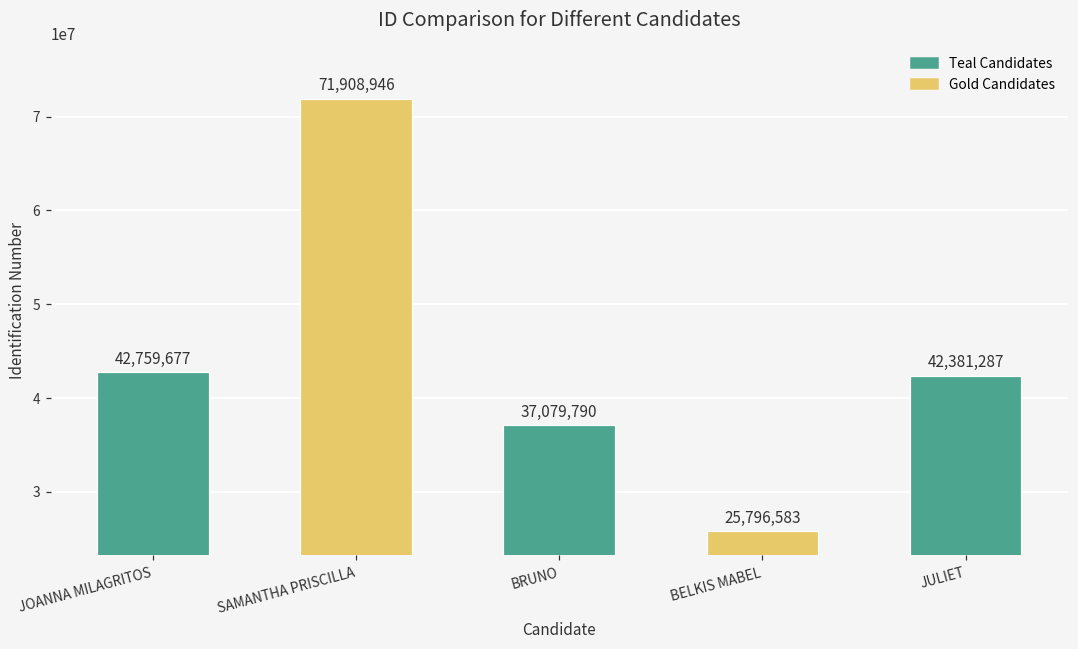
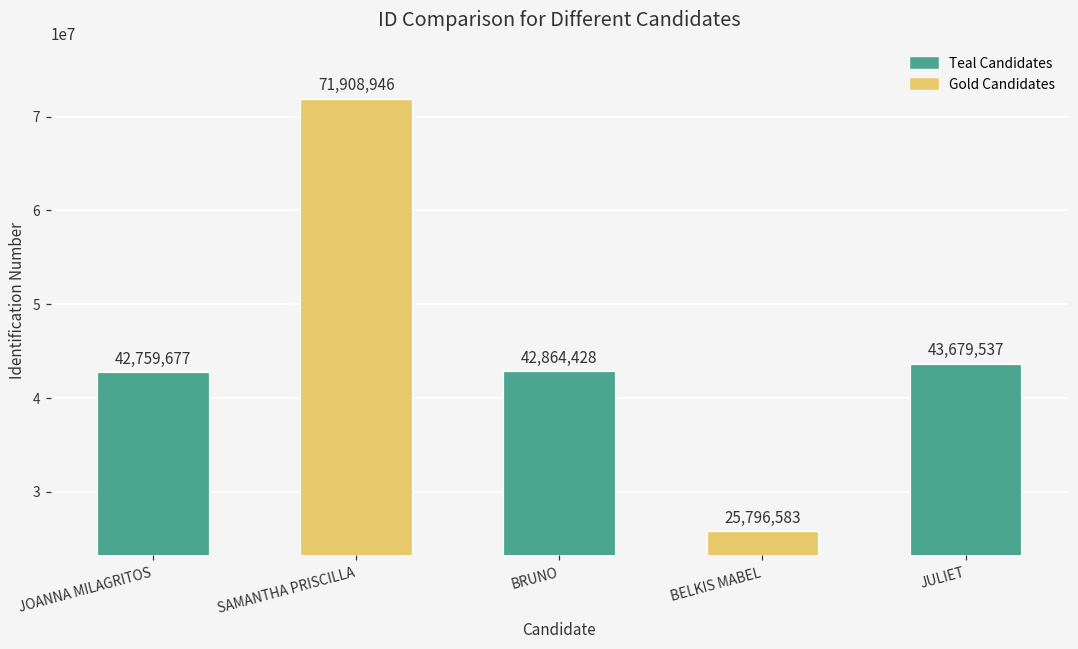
  {
    "JOANNA MILAGRITOS": "42,759,677",
    "SAMANTHA PRISCILLA": "71,908,946",
-   "BRUNO": "37,079,790",
+   "BRUNO": "42,864,428",
    "BELKIS MABEL": "25,796,583",
-   "JULIET": "42,381,287"
+   "JULIET": "43,679,537"
  }
